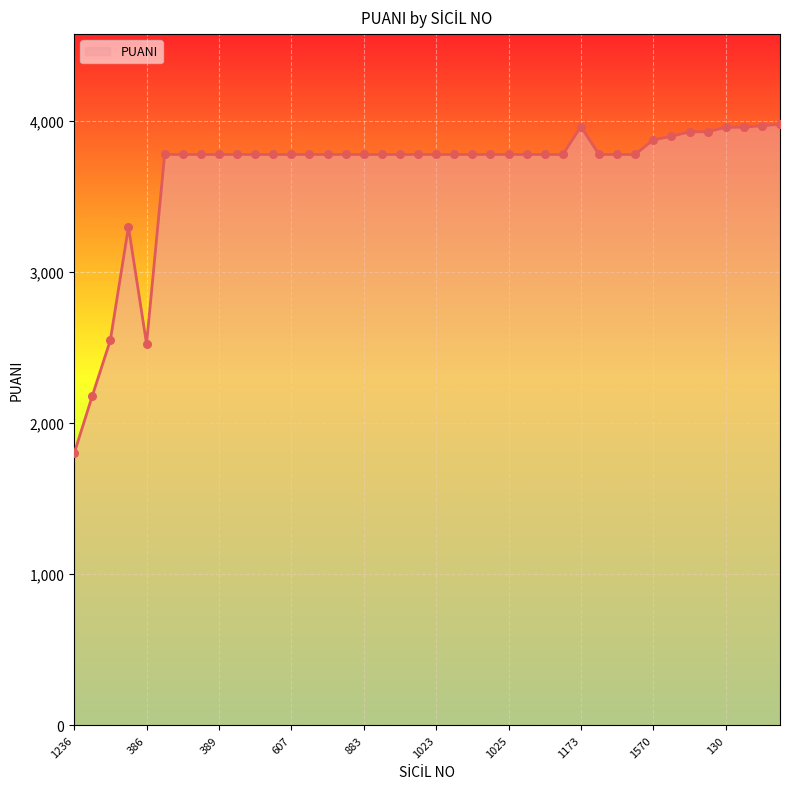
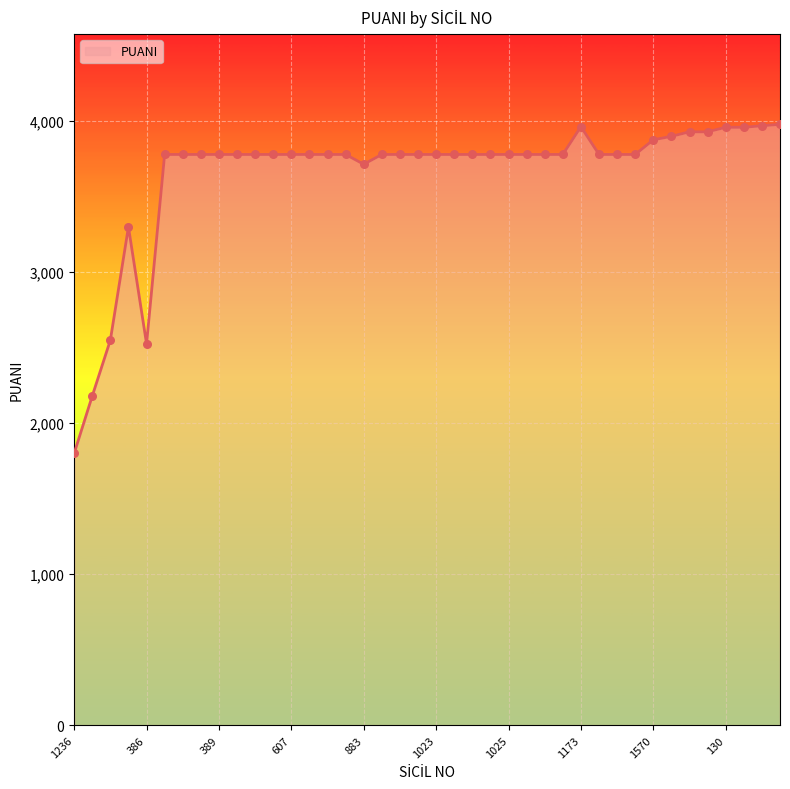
  {
    "1236": "1,800",
    "386": "2,530",
    "389": "3,780",
    "607": "3,780",
-   "883": "3,780",
+   "883": "3,720",
    "1023": "3,780",
    "1025": "3,780",
    "1173": "3,960",
    "1570": "3,880",
    "130": "3,960"
  }
